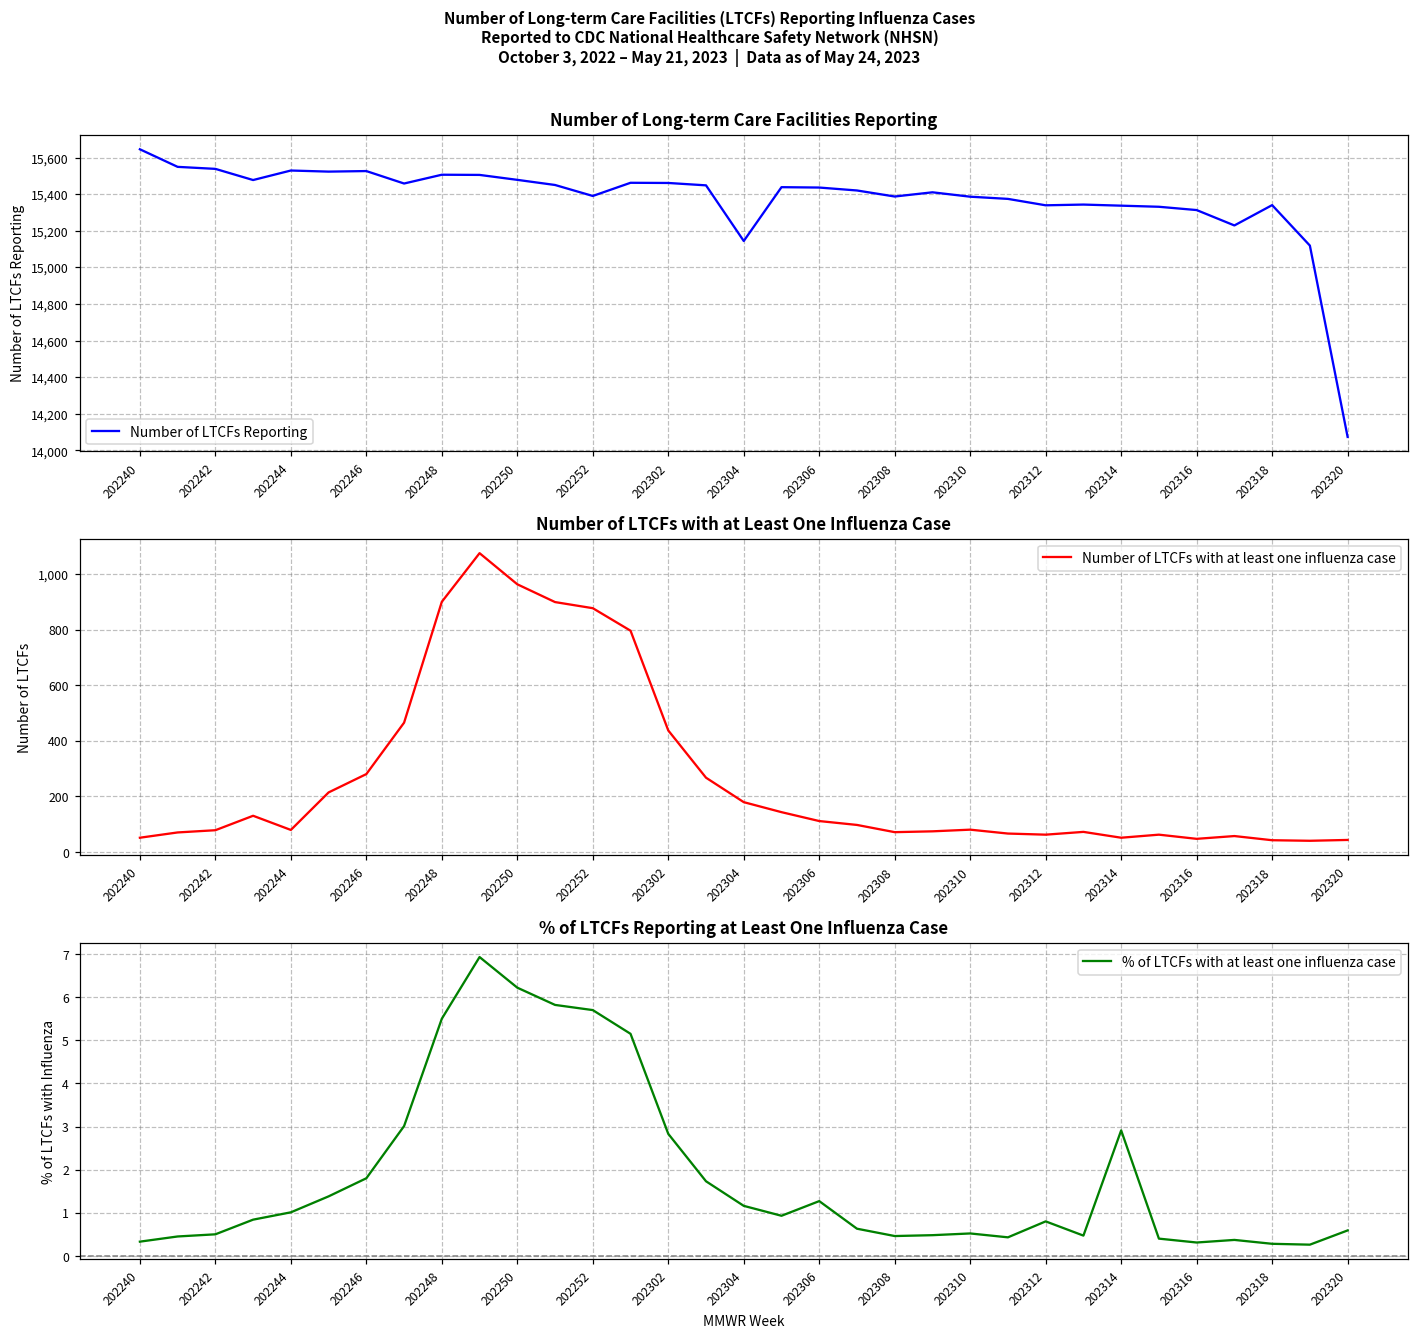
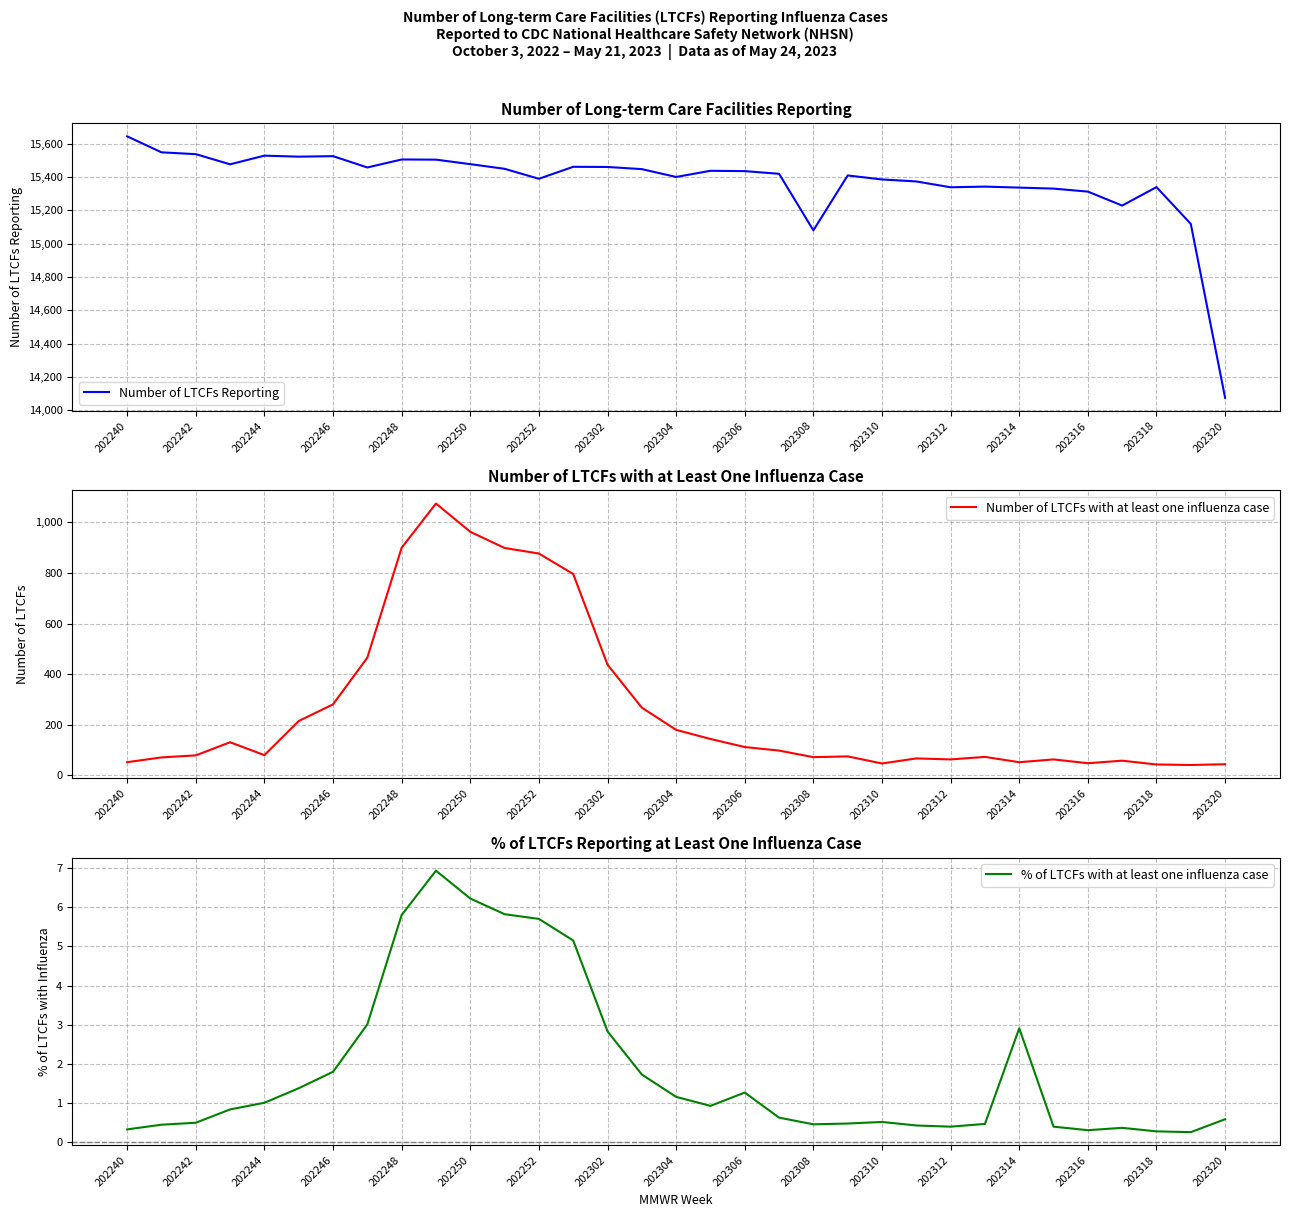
  {
    "Number of Long-term Care Facilities Reporting": {
      "202240": "15,650",
      "202242": "15,540",
      "202244": "15,530",
      "202246": "15,530",
      "202248": "15,510",
      "202250": "15,480",
      "202252": "15,390",
      "202302": "15,460",
-     "202304": "15,140",
+     "202304": "15,400",
      "202306": "15,440",
-     "202308": "15,390",
+     "202308": "15,080",
      "202310": "15,390",
      "202312": "15,340",
      "202314": "15,340",
      "202316": "15,310",
      "202318": "15,340",
      "202320": "14,070"
    },
    "Number of LTCFs with at Least One Influenza Case": {
      "202240": "50",
      "202242": "80",
      "202244": "80",
      "202246": "280",
      "202248": "900",
      "202250": "960",
      "202252": "880",
      "202302": "440",
      "202304": "180",
      "202306": "110",
      "202308": "70",
-     "202310": "80",
+     "202310": "50",
      "202312": "60",
      "202314": "50",
      "202316": "50",
      "202318": "40",
      "202320": "40"
    },
    "% of LTCFs Reporting at Least One Influenza Case": {
      "202240": "0.3",
      "202242": "0.5",
      "202244": "1.0",
      "202246": "1.8",
-     "202248": "5.5",
+     "202248": "5.8",
      "202250": "6.2",
      "202252": "5.7",
      "202302": "2.8",
      "202304": "1.2",
      "202306": "1.3",
      "202308": "0.5",
      "202310": "0.5",
-     "202312": "0.8",
+     "202312": "0.4",
      "202314": "2.9",
      "202316": "0.3",
      "202318": "0.3",
      "202320": "0.6"
    }
  }
